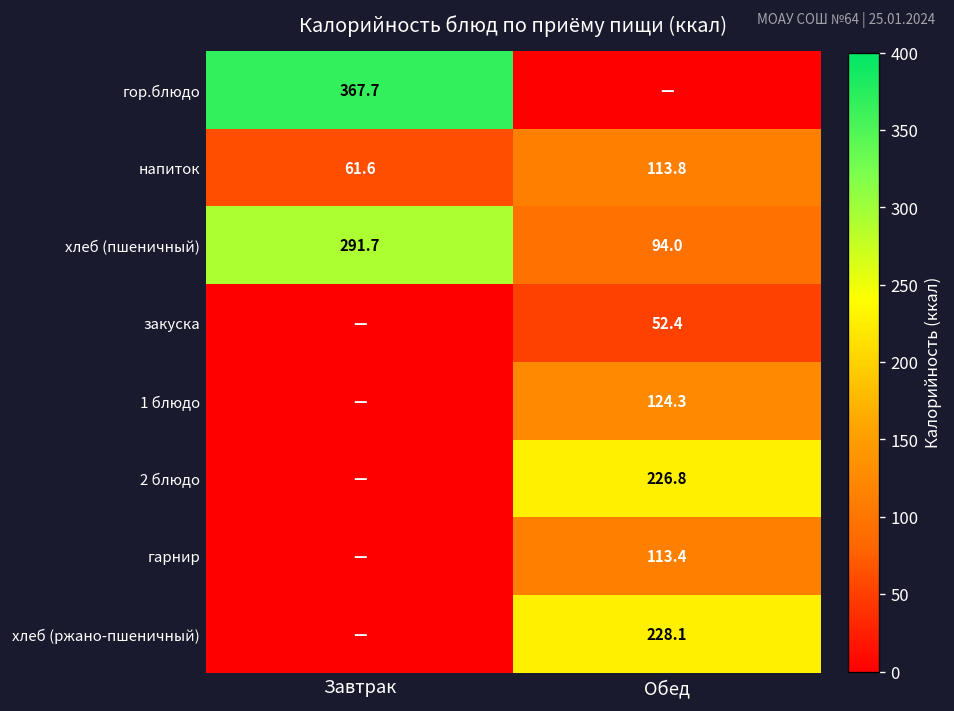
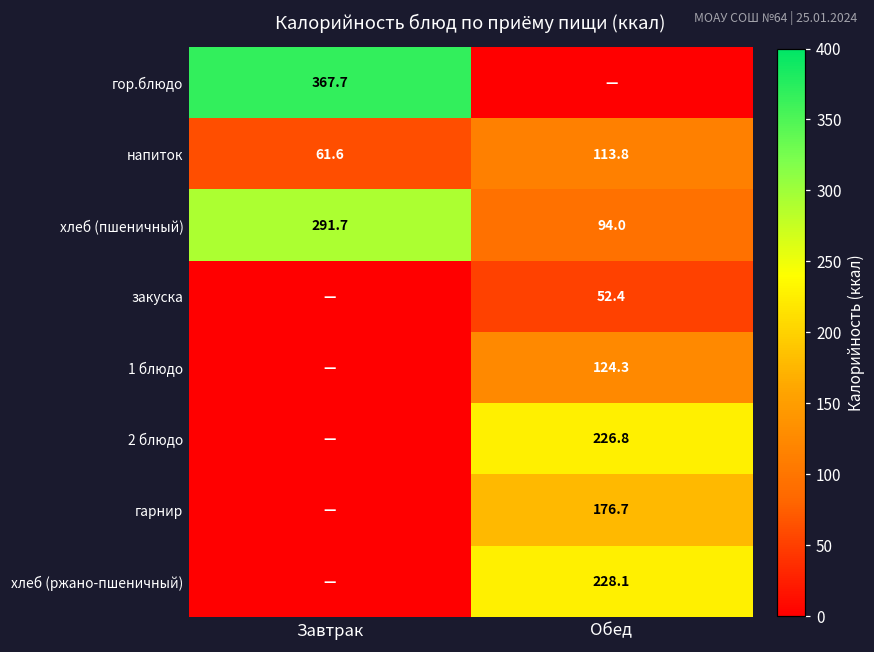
  {
    "гор.блюдо": {
      "Завтрак": 367.7
    },
    "напиток": {
      "Завтрак": 61.6,
      "Обед": 113.8
    },
    "хлеб (пшеничный)": {
      "Завтрак": 291.7,
      "Обед": 94.0
    },
    "закуска": {
      "Обед": 52.4
    },
    "1 блюдо": {
      "Обед": 124.3
    },
    "2 блюдо": {
      "Обед": 226.8
    },
    "гарнир": {
-     "Обед": 113.4
+     "Обед": 176.7
    },
    "хлеб (ржано-пшеничный)": {
      "Обед": 228.1
    }
  }
